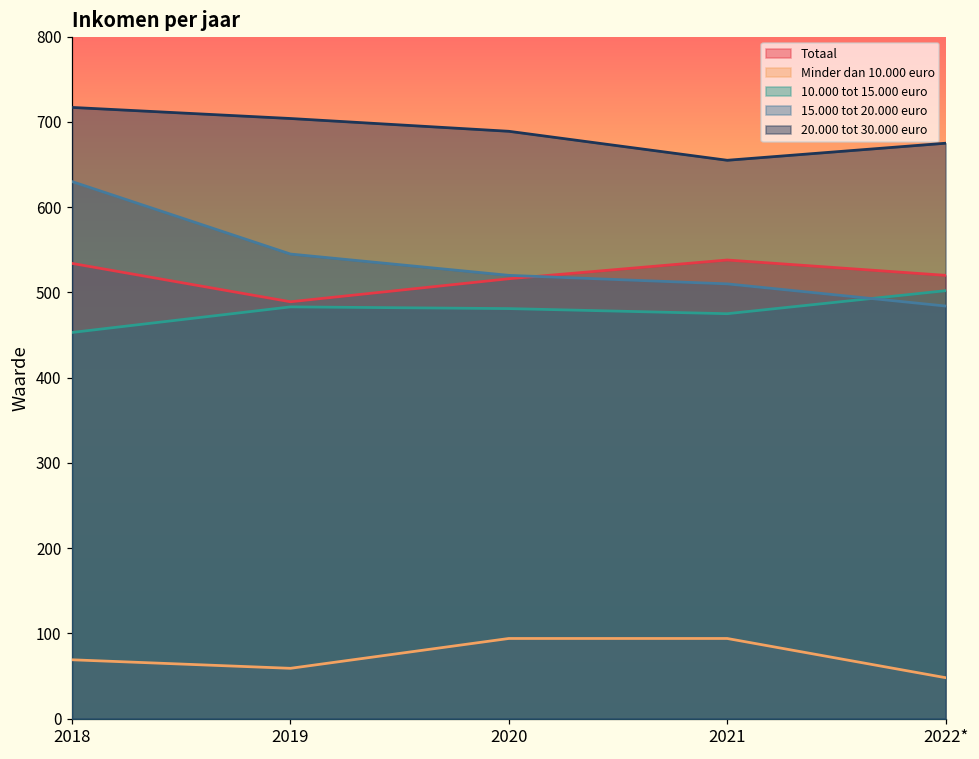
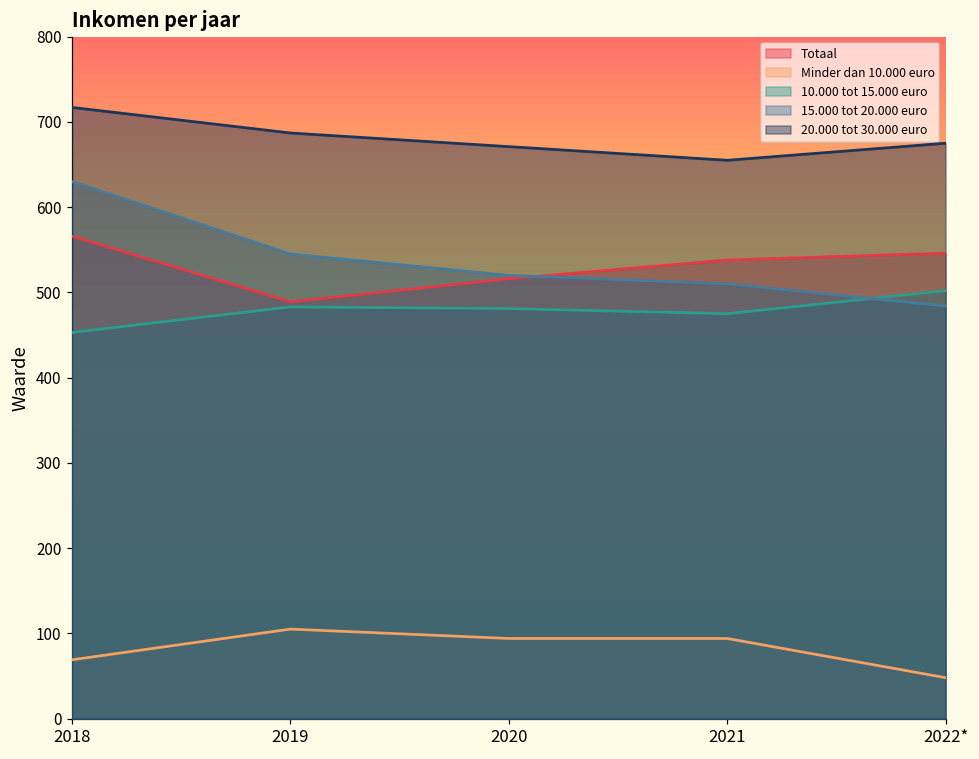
  {
    "Totaal": {
-     "2018": 530,
+     "2018": 570,
      "2019": 490,
      "2020": 520,
      "2021": 540,
-     "2022*": 520
+     "2022*": 550
    },
    "Minder dan 10.000 euro": {
      "2018": 70,
-     "2019": 60,
+     "2019": 110,
      "2020": 90,
      "2021": 90,
      "2022*": 50
    },
    "20.000 tot 30.000 euro": {
      "2018": 720,
-     "2019": 700,
-     "2020": 690,
+     "2019": 690,
+     "2020": 670,
      "2021": 660,
      "2022*": 680
    }
  }
